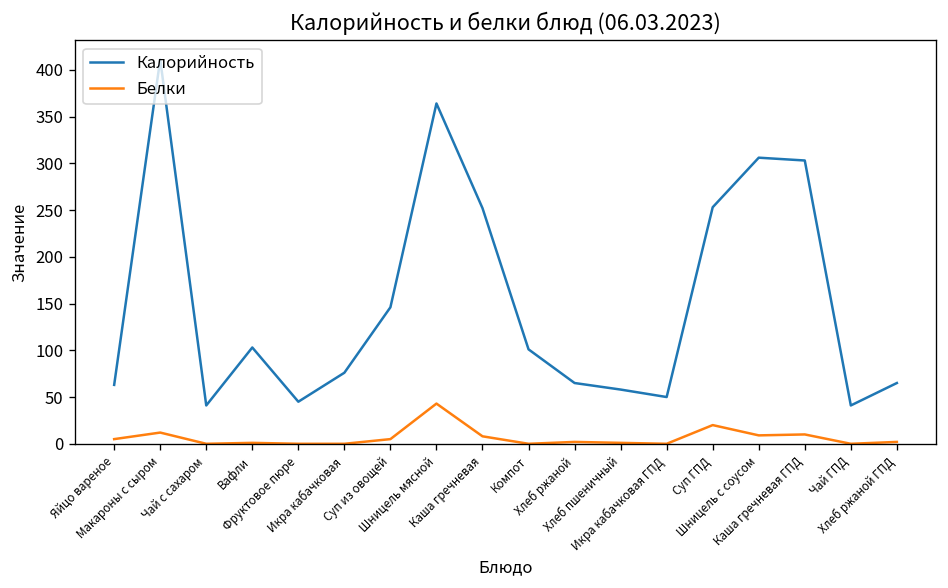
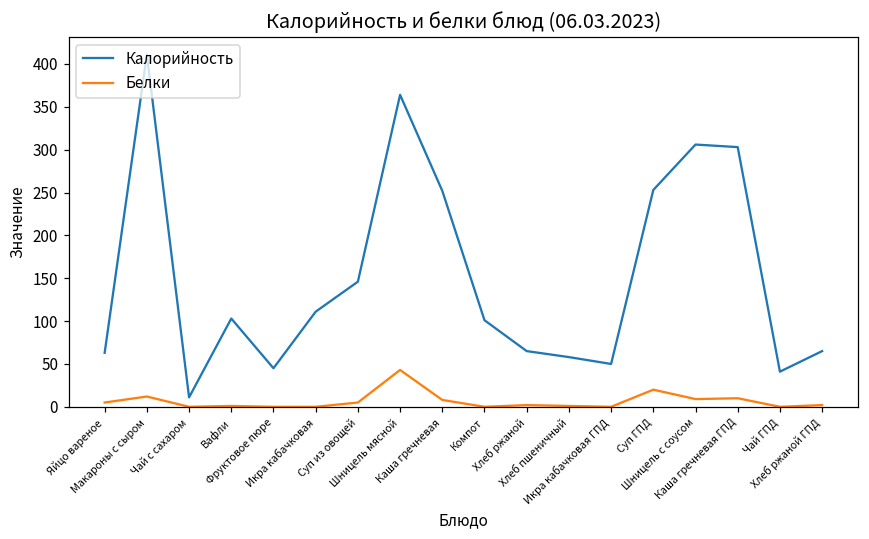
  {
    "Калорийность": {
      "Яйцо вареное": 60,
-     "Чай с сахаром": 40,
+     "Чай с сахаром": 10,
      "Вафли": 100,
      "Фруктовое пюре": 50,
-     "Икра кабачковая": 80,
+     "Икра кабачковая": 110,
      "Суп из овощей": 150,
      "Шницель мясной": 360,
      "Каша гречневая": 250,
      "Компот": 100,
      "Хлеб ржаной": 70,
      "Хлеб пшеничный": 60,
      "Икра кабачковая ГПД": 50,
      "Суп ГПД": 250,
      "Шницель с соусом": 310,
      "Каша гречневая ГПД": 300,
      "Чай ГПД": 40,
      "Хлеб ржаной ГПД": 70
    },
    "Белки": {
      "Яйцо вареное": 10,
      "Макароны с сыром": 10,
      "Чай с сахаром": 0,
      "Вафли": 0,
      "Фруктовое пюре": 0,
      "Икра кабачковая": 0,
      "Суп из овощей": 10,
      "Шницель мясной": 40,
      "Каша гречневая": 10,
      "Компот": 0,
      "Хлеб ржаной": 0,
      "Хлеб пшеничный": 0,
      "Икра кабачковая ГПД": 0,
      "Суп ГПД": 20,
      "Шницель с соусом": 10,
      "Каша гречневая ГПД": 10,
      "Чай ГПД": 0,
      "Хлеб ржаной ГПД": 0
    }
  }
